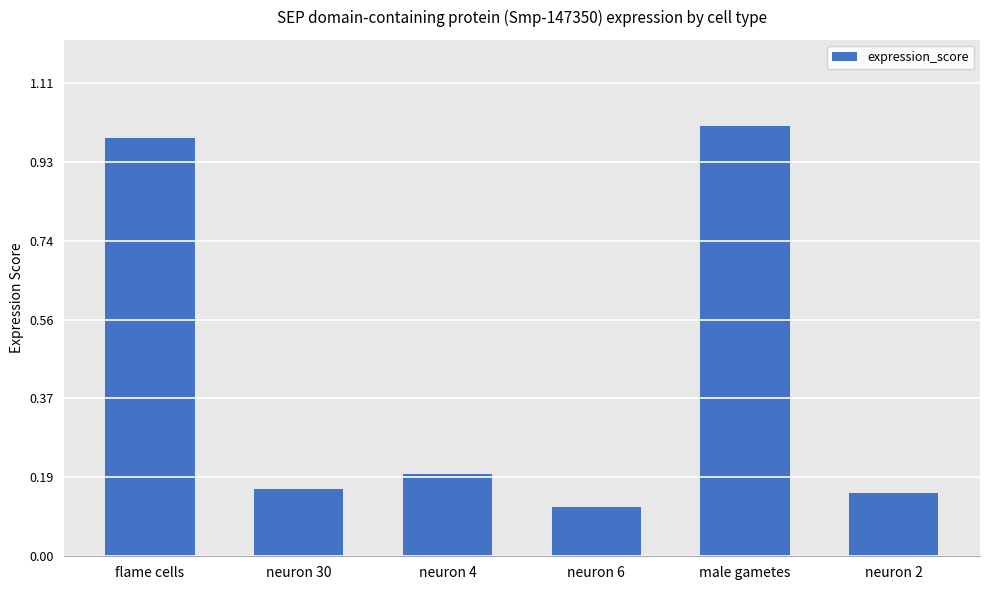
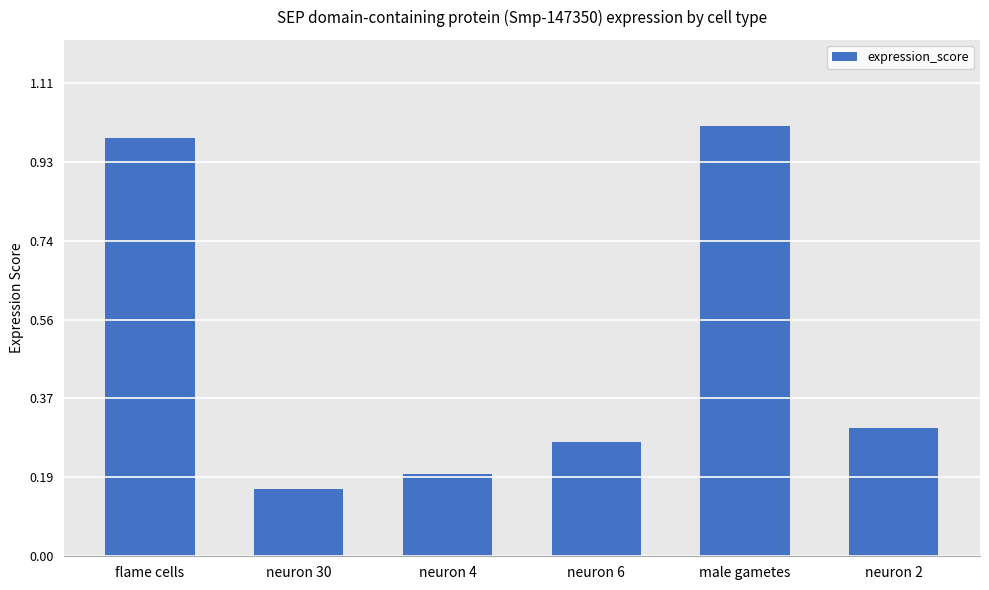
  {
    "flame cells": 0.98,
    "neuron 30": 0.16,
    "neuron 4": 0.19,
-   "neuron 6": 0.12,
+   "neuron 6": 0.27,
    "male gametes": 1.01,
-   "neuron 2": 0.15
+   "neuron 2": 0.30
  }
